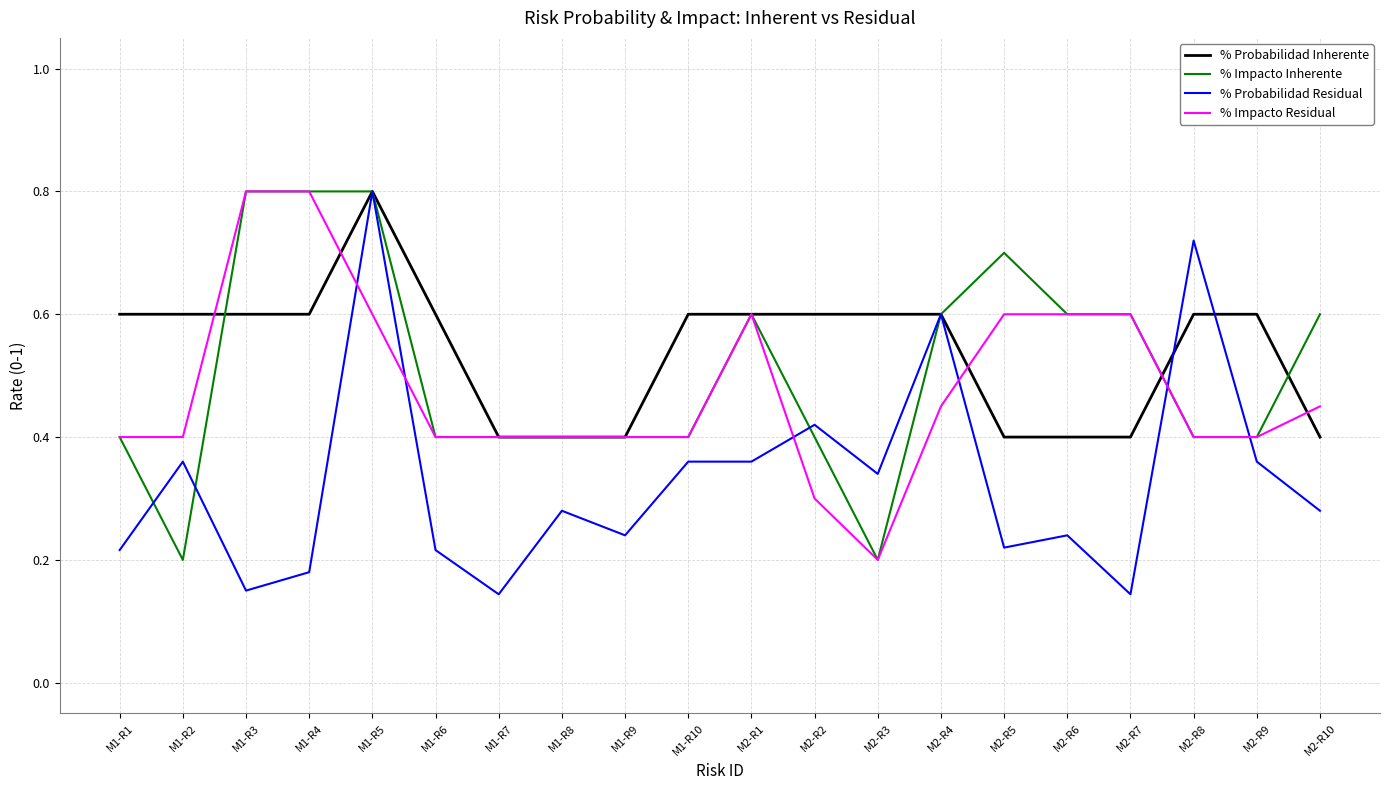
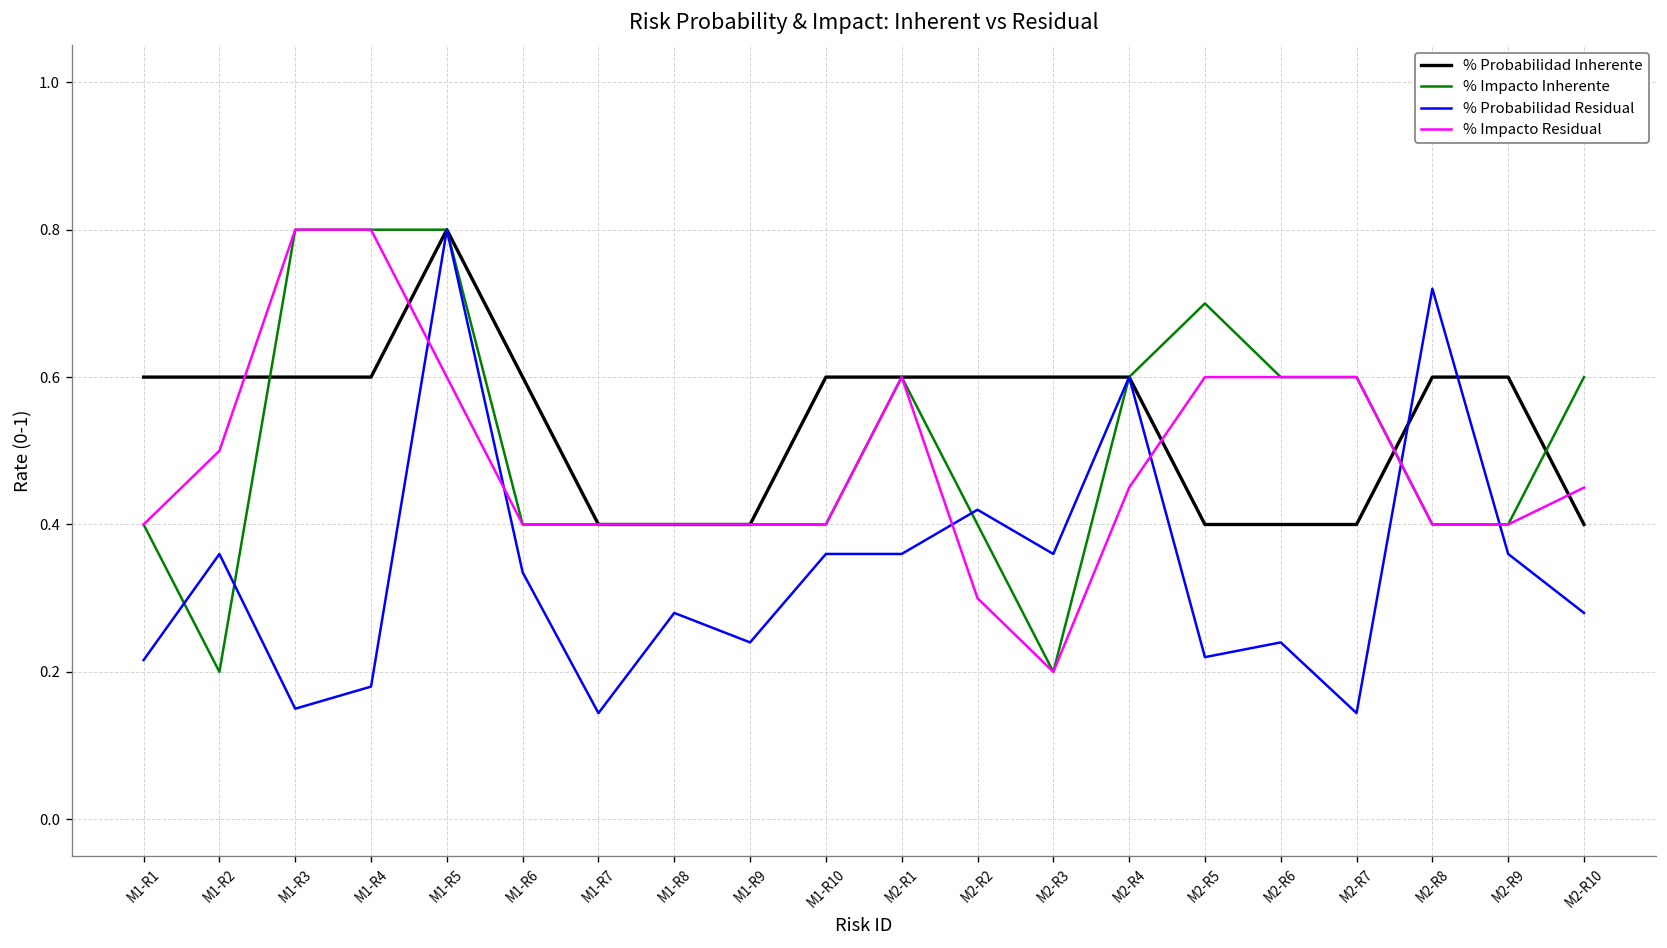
  {
    "% Probabilidad Inherente": {
      "M1-R1": 0.60,
      "M1-R2": 0.60,
      "M1-R3": 0.60,
      "M1-R4": 0.60,
      "M1-R6": 0.60,
      "M1-R10": 0.60,
      "M2-R2": 0.60,
      "M2-R3": 0.60,
      "M2-R5": 0.40,
      "M2-R6": 0.40,
      "M2-R7": 0.40,
      "M2-R8": 0.60,
      "M2-R9": 0.60,
      "M2-R10": 0.40
    },
    "% Impacto Inherente": {
      "M1-R2": 0.20,
      "M2-R2": 0.40,
      "M2-R5": 0.70,
      "M2-R10": 0.60
    },
    "% Probabilidad Residual": {
      "M1-R1": 0.22,
      "M1-R2": 0.36,
      "M1-R3": 0.15,
      "M1-R4": 0.18,
-     "M1-R6": 0.22,
+     "M1-R6": 0.34,
      "M1-R7": 0.14,
      "M1-R8": 0.28,
      "M1-R9": 0.24,
      "M1-R10": 0.36,
      "M2-R1": 0.36,
      "M2-R2": 0.42,
-     "M2-R3": 0.34,
+     "M2-R3": 0.36,
      "M2-R5": 0.22,
      "M2-R6": 0.24,
      "M2-R7": 0.14,
      "M2-R8": 0.72,
      "M2-R9": 0.36,
      "M2-R10": 0.28
    },
    "% Impacto Residual": {
-     "M1-R2": 0.4,
+     "M1-R2": 0.5,
      "M1-R5": 0.6,
      "M2-R2": 0.3,
      "M2-R4": 0.45,
      "M2-R5": 0.6,
      "M2-R10": 0.45
    }
  }
